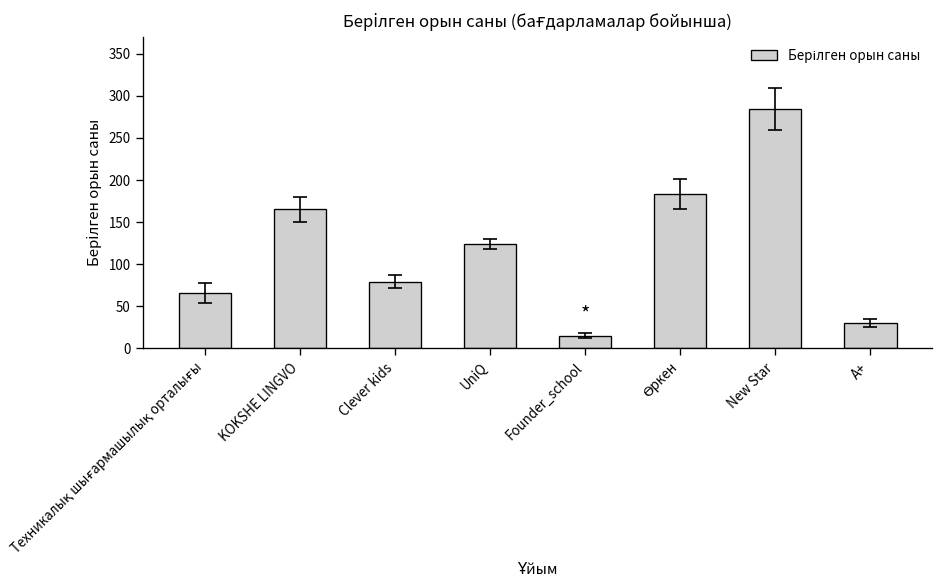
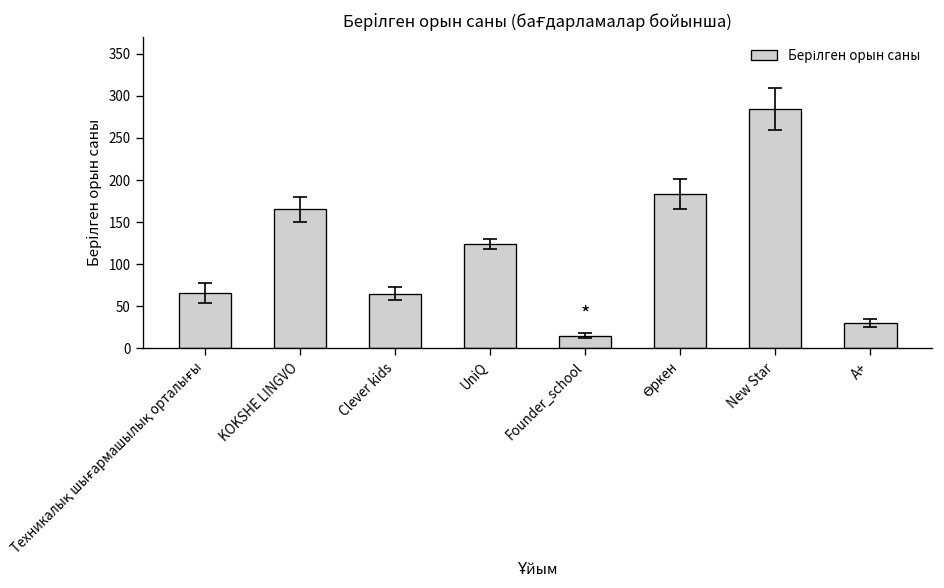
  {
    "Берілген орын саны": {
      "Техникалық шығармашылық орталығы": 70,
      "KOKSHE LINGVO": 170,
-     "Clever kids": 80,
+     "Clever kids": 70,
      "UniQ": 120,
      "Founder_school": 20,
      "Өркен": 180,
      "New Star": 290,
      "А+": 30
    }
  }
